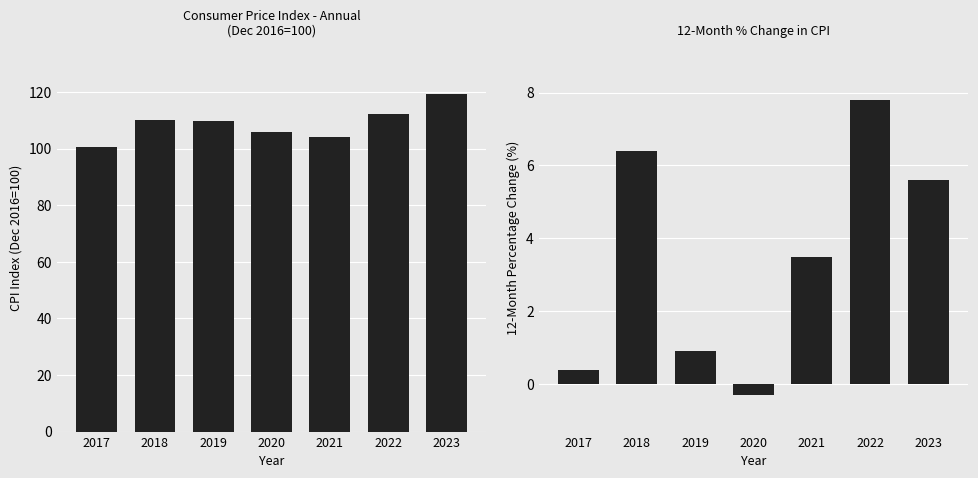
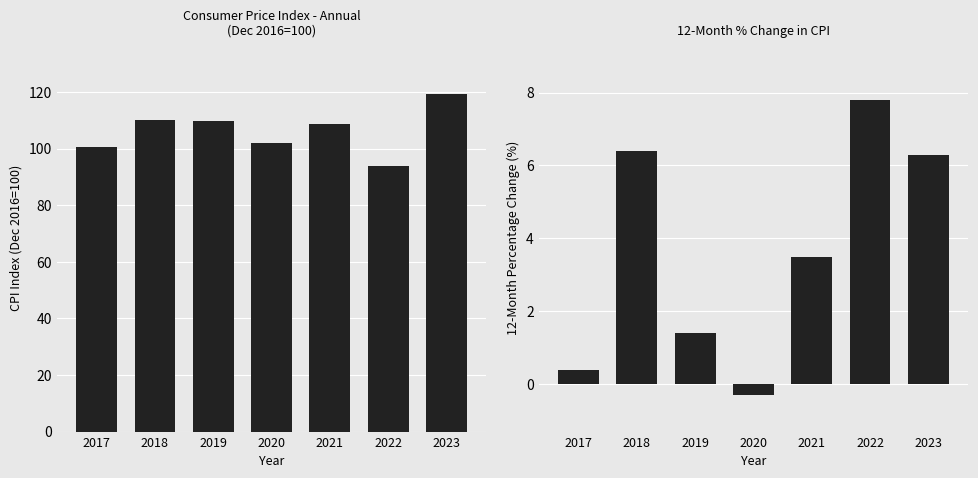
  {
    "Consumer Price Index - Annual (Dec 2016=100)": {
      "2017": 101,
      "2018": 110,
      "2019": 110,
-     "2020": 106,
-     "2021": 104,
-     "2022": 112,
+     "2020": 102,
+     "2021": 109,
+     "2022": 94,
      "2023": 119
    },
    "12-Month % Change in CPI": {
      "2017": 0.4,
      "2018": 6.4,
-     "2019": 0.9,
+     "2019": 1.4,
      "2020": -0.3,
      "2021": 3.5,
      "2022": 7.8,
-     "2023": 5.6
+     "2023": 6.3
    }
  }
